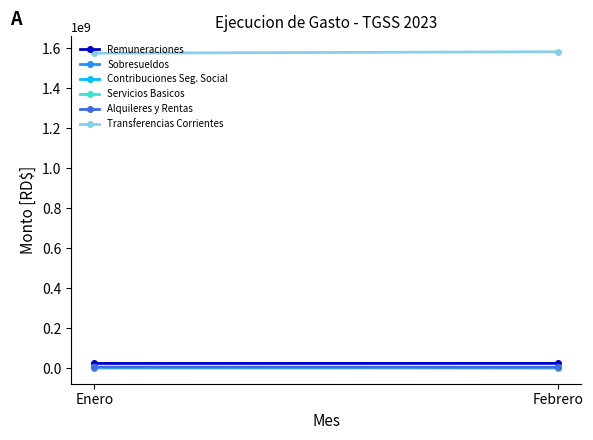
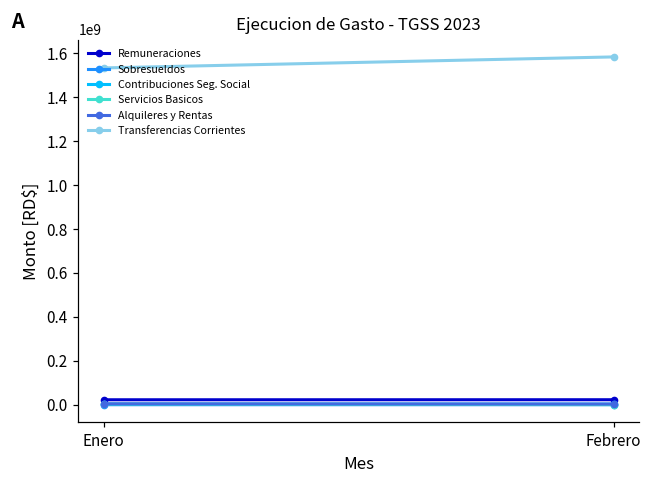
  {
    "Remuneraciones": {
      "Enero": 20000000,
      "Febrero": 20000000
    },
    "Transferencias Corrientes": {
-     "Enero": 1580000000,
+     "Enero": 1530000000,
      "Febrero": 1580000000
    }
  }
